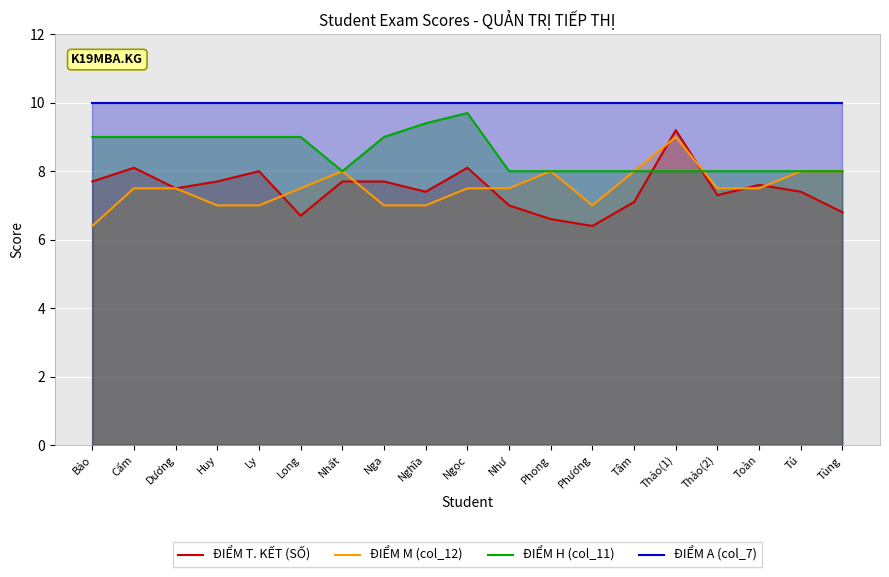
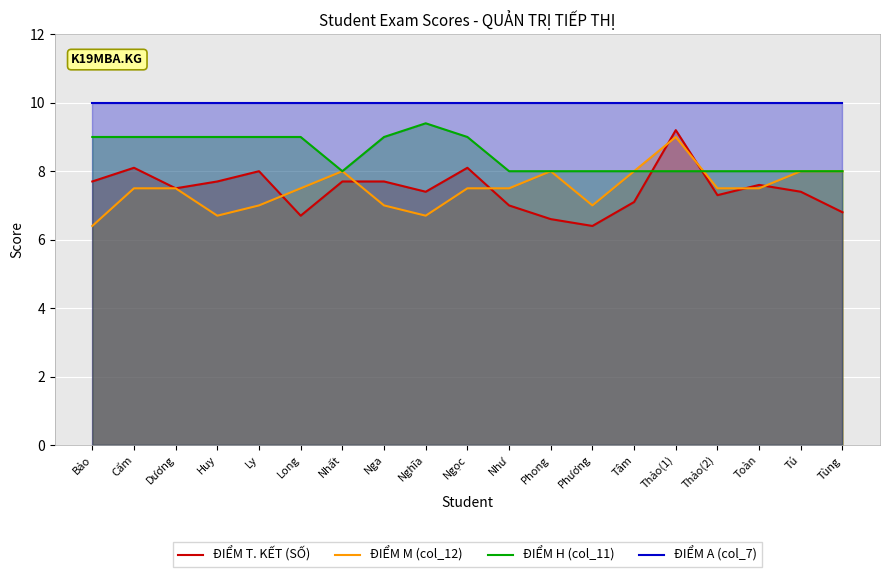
  {
    "ĐIỂM T. KẾT (SỐ)": {
      "Bảo": 7.7,
      "Cẩm": 8.1,
      "Huy": 7.7,
      "Ly": 8.0,
      "Long": 6.7,
      "Nhất": 7.7,
      "Nga": 7.7,
      "Nghĩa": 7.4,
      "Ngọc": 8.1,
      "Như": 7.0,
      "Phong": 6.6,
      "Phương": 6.4,
      "Tâm": 7.1,
      "Thảo(1)": 9.2,
      "Thảo(2)": 7.3,
      "Toàn": 7.6,
      "Tú": 7.4,
      "Tùng": 6.8
    },
    "ĐIỂM M (col_12)": {
      "Bảo": 6.4,
      "Cẩm": 7.5,
-     "Huy": 7.0,
+     "Huy": 6.7,
      "Ly": 7.0,
      "Long": 7.5,
      "Nga": 7.0,
-     "Nghĩa": 7.0,
+     "Nghĩa": 6.7,
      "Ngọc": 7.5,
      "Như": 7.5,
      "Phương": 7.0,
      "Thảo(1)": 9.0,
      "Thảo(2)": 7.5,
      "Toàn": 7.5
    },
    "ĐIỂM H (col_11)": {
      "Bảo": 9.0,
      "Cẩm": 9.0,
      "Dương": 9.0,
      "Huy": 9.0,
      "Ly": 9.0,
      "Long": 9.0,
      "Nga": 9.0,
      "Nghĩa": 9.4,
-     "Ngọc": 9.7,
+     "Ngọc": 9.0,
      "Như": 8.0,
      "Phương": 8.0,
      "Thảo(1)": 8.0,
      "Thảo(2)": 8.0,
      "Toàn": 8.0
    },
    "ĐIỂM A (col_7)": {
      "Bảo": 10.0,
      "Cẩm": 10.0,
      "Dương": 10.0,
      "Huy": 10.0,
      "Ly": 10.0,
      "Long": 10.0,
      "Nhất": 10.0,
      "Nga": 10.0,
      "Nghĩa": 10.0,
      "Ngọc": 10.0,
      "Như": 10.0,
      "Phong": 10.0,
      "Phương": 10.0,
      "Tâm": 10.0,
      "Thảo(1)": 10.0,
      "Thảo(2)": 10.0,
      "Toàn": 10.0,
      "Tú": 10.0,
      "Tùng": 10.0
    }
  }
